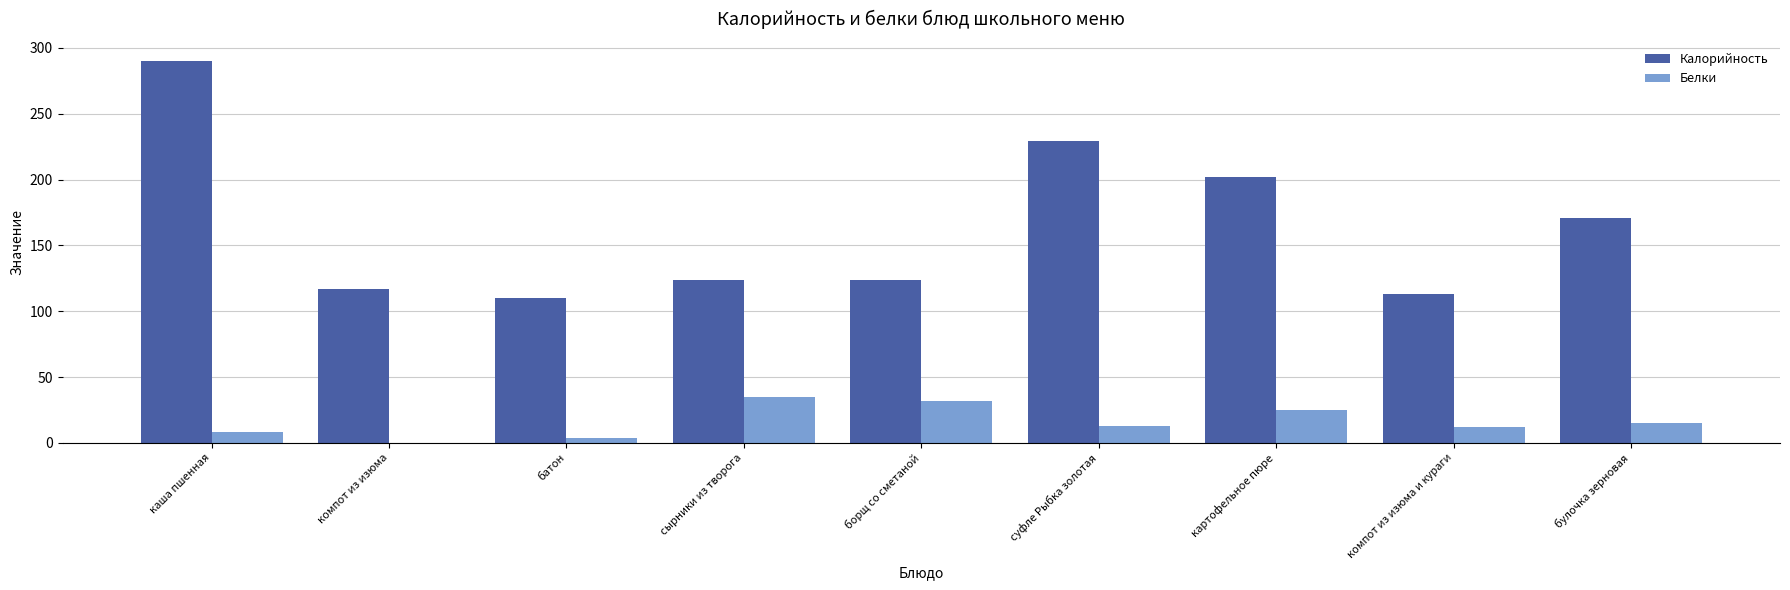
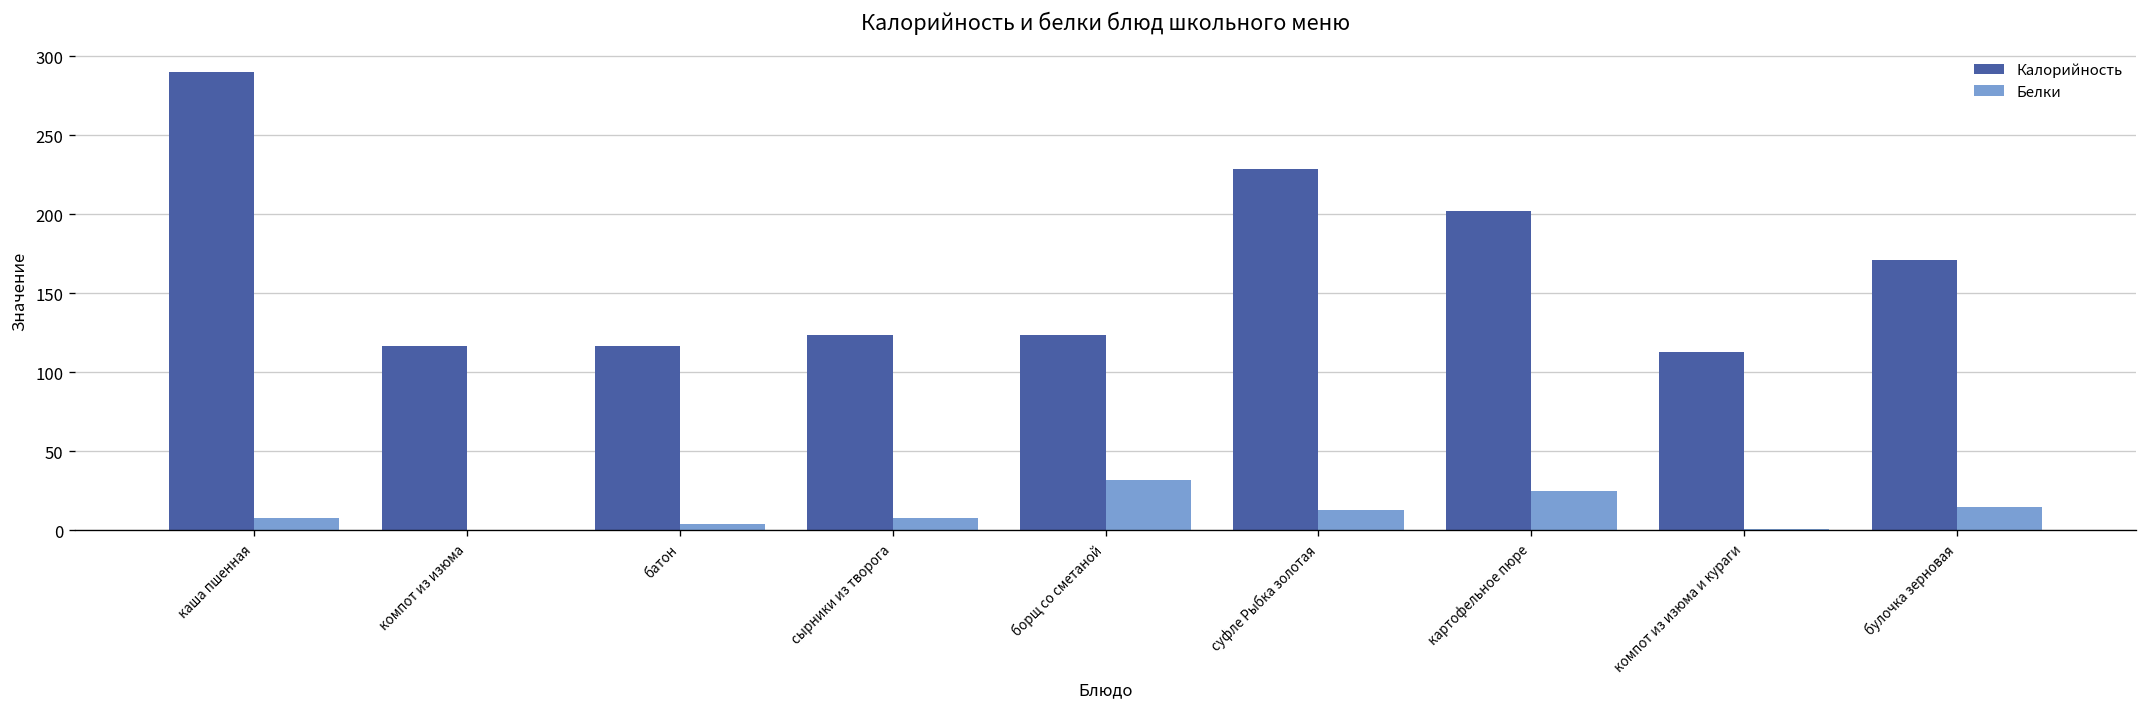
  {
    "Калорийность": {
      "каша пшенная": 290,
      "компот из изюма": 117,
-     "батон": 110,
+     "батон": 117,
      "сырники из творога": 124,
      "борщ со сметаной": 124,
      "суфле Рыбка золотая": 229,
      "картофельное пюре": 202,
      "компот из изюма и кураги": 113,
      "булочка зерновая": 171
    },
    "Белки": {
      "каша пшенная": 8,
      "компот из изюма": 0,
      "батон": 4,
-     "сырники из творога": 35,
+     "сырники из творога": 8,
      "борщ со сметаной": 32,
      "суфле Рыбка золотая": 13,
      "картофельное пюре": 25,
-     "компот из изюма и кураги": 12,
+     "компот из изюма и кураги": 1,
      "булочка зерновая": 15
    }
  }
